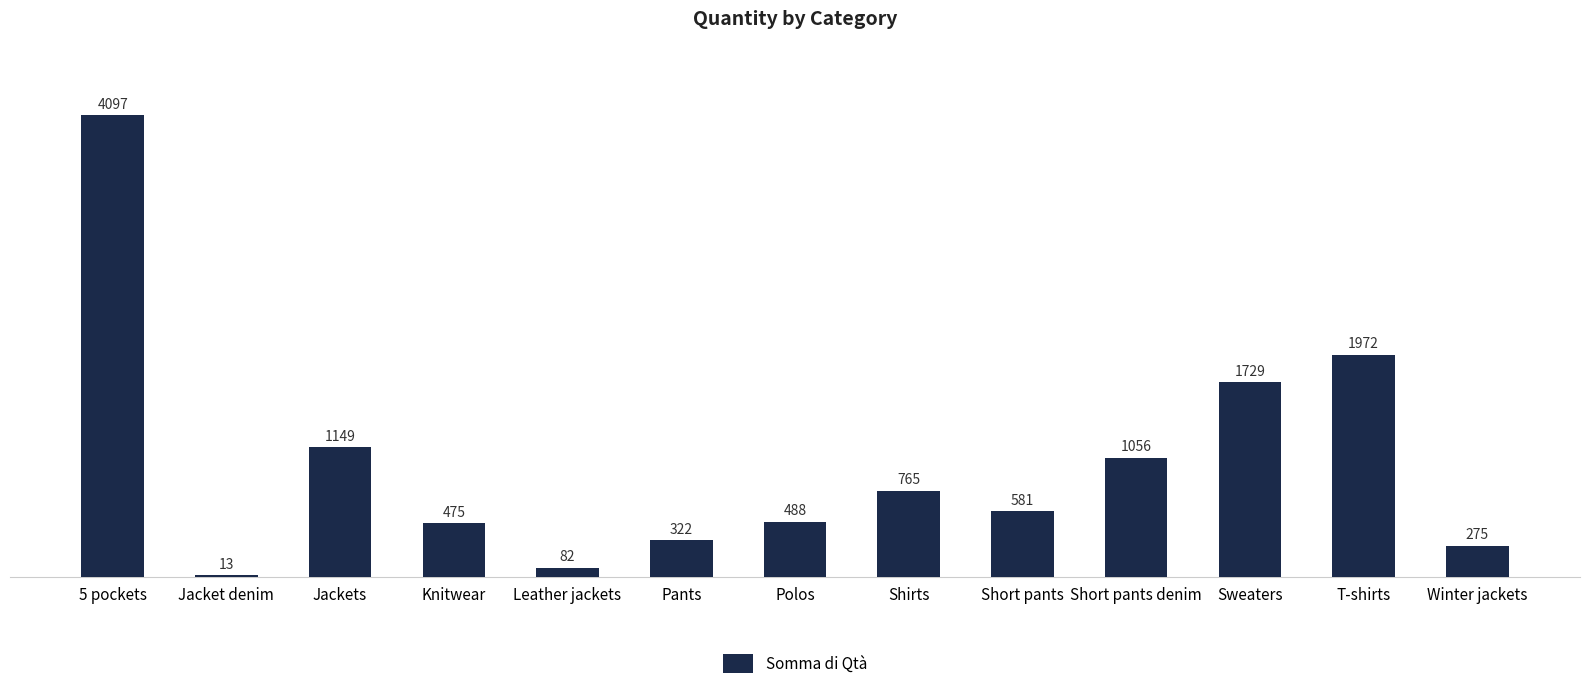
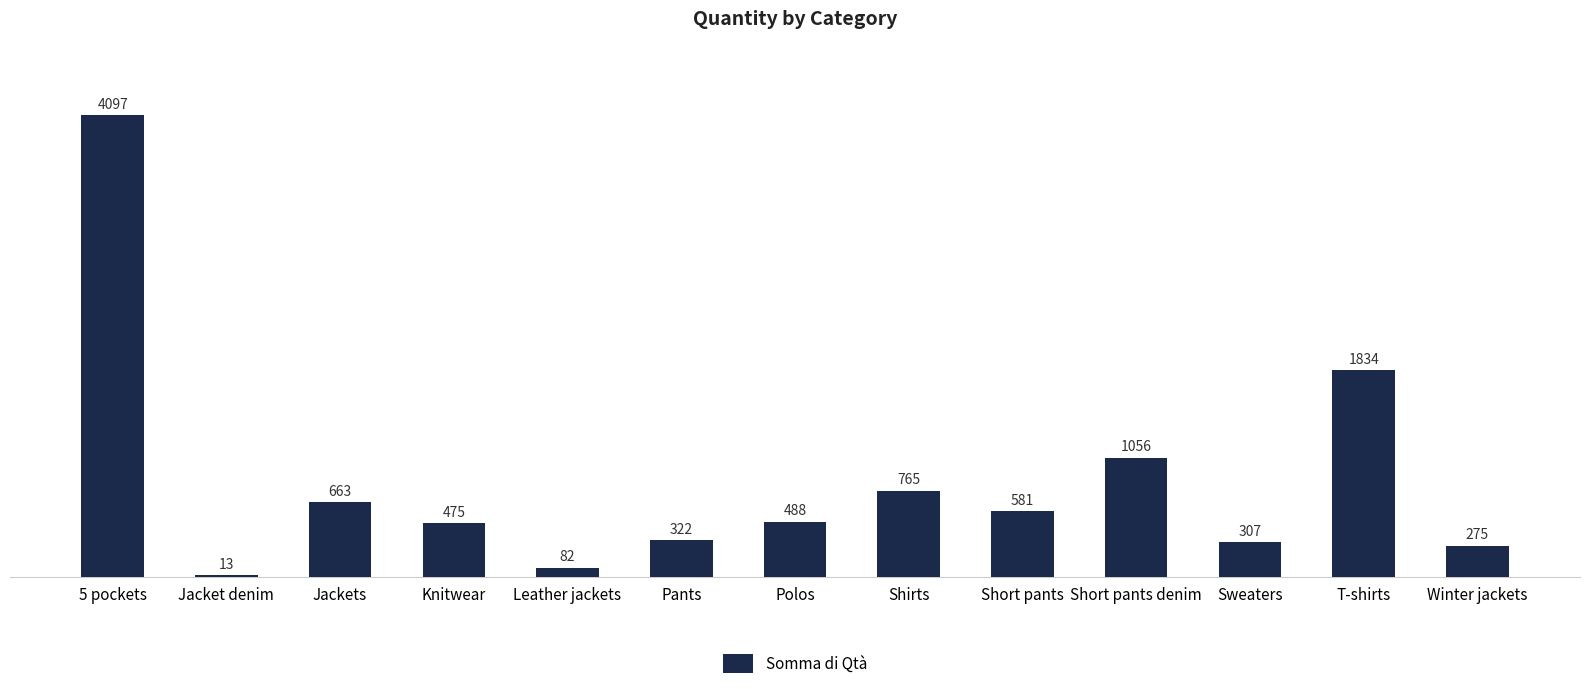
  {
    "5 pockets": 4097,
    "Jacket denim": 13,
-   "Jackets": 1149,
+   "Jackets": 663,
    "Knitwear": 475,
    "Leather jackets": 82,
    "Pants": 322,
    "Polos": 488,
    "Shirts": 765,
    "Short pants": 581,
    "Short pants denim": 1056,
-   "Sweaters": 1729,
-   "T-shirts": 1972,
+   "Sweaters": 307,
+   "T-shirts": 1834,
    "Winter jackets": 275
  }
